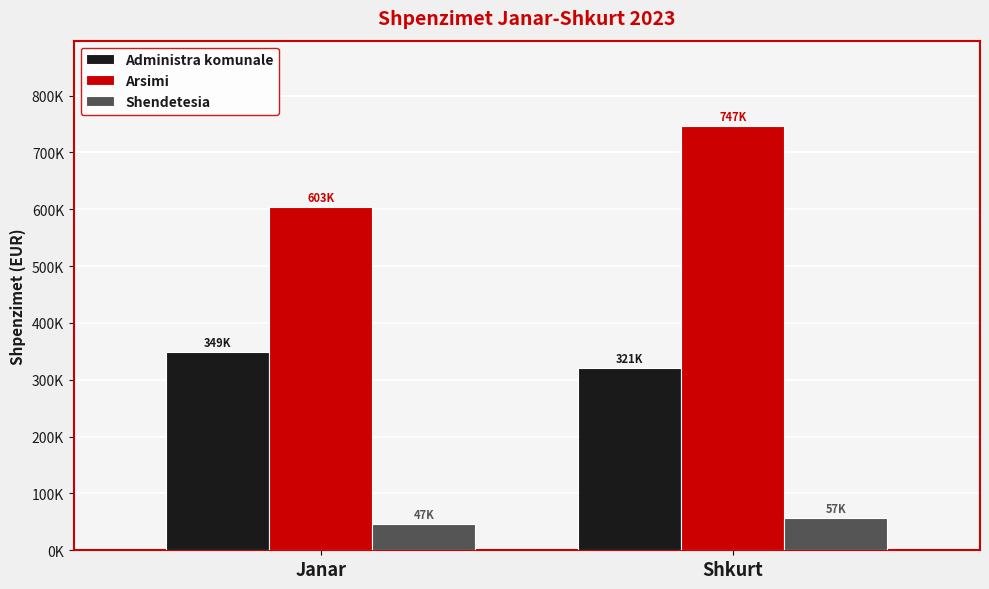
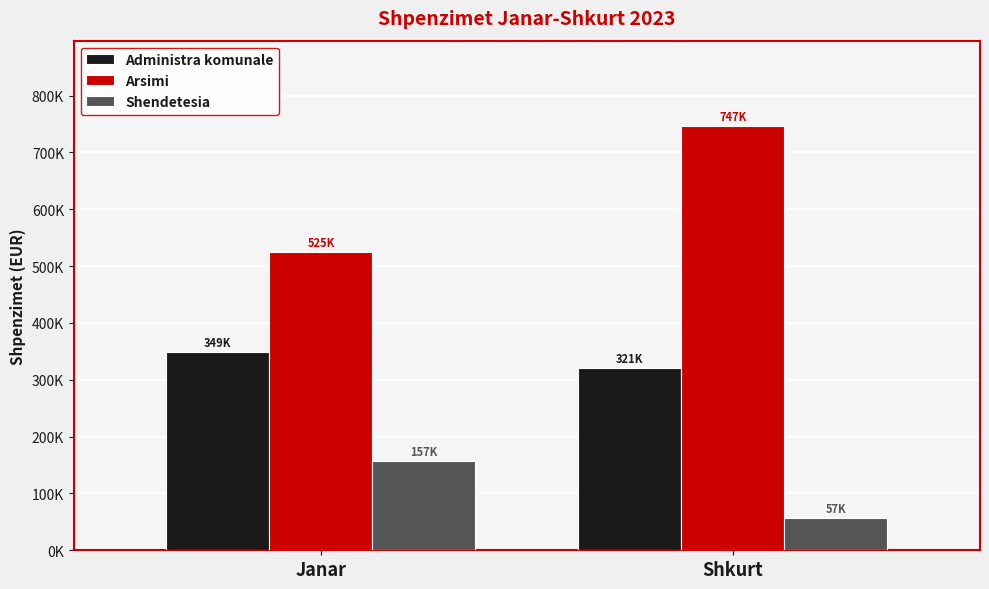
  {
    "Administra komunale": {
      "Janar": "349K",
      "Shkurt": "321K"
    },
    "Arsimi": {
-     "Janar": "603K",
+     "Janar": "525K",
      "Shkurt": "747K"
    },
    "Shendetesia": {
-     "Janar": "47K",
+     "Janar": "157K",
      "Shkurt": "57K"
    }
  }
